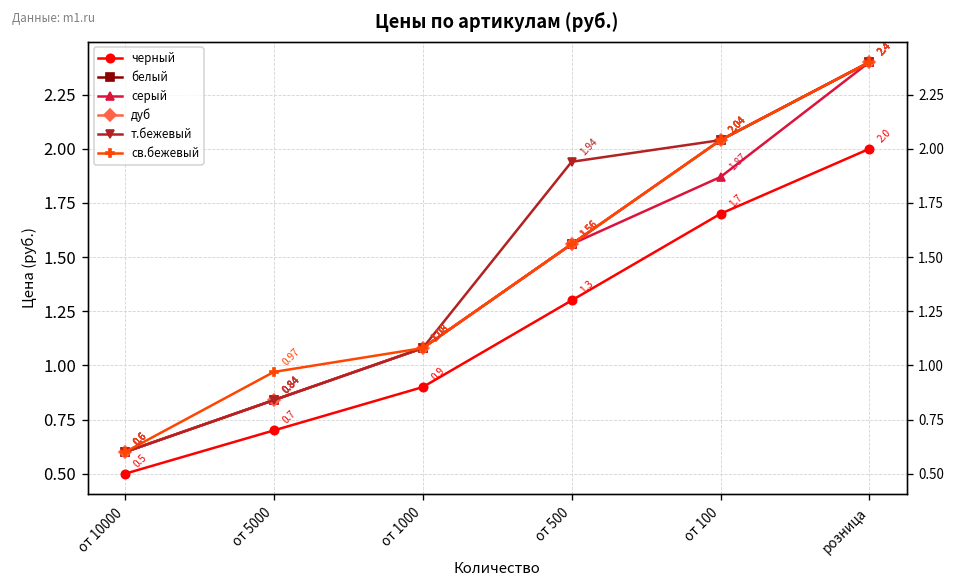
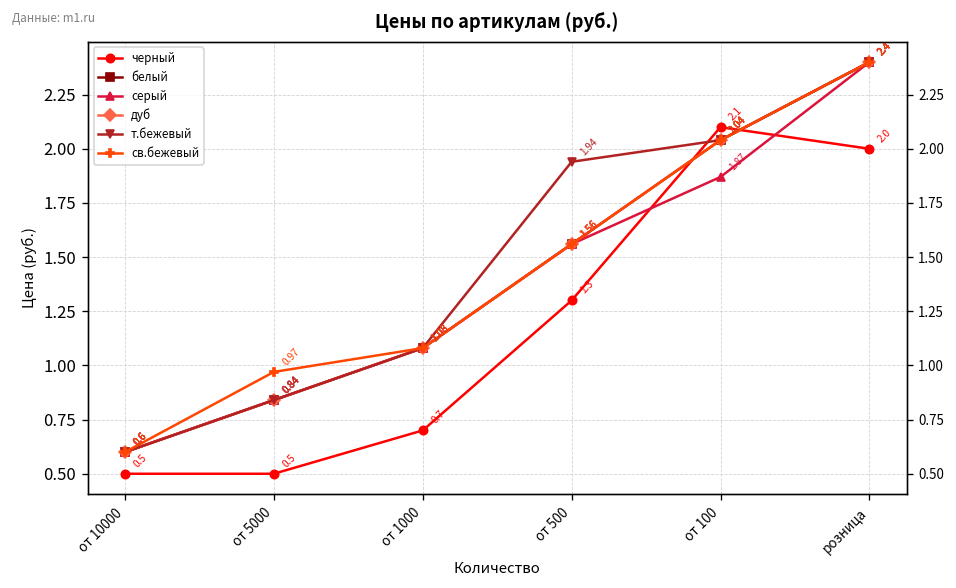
  {
    "черный": {
      "от 10000": 0.5,
-     "от 5000": 0.7,
-     "от 1000": 0.9,
+     "от 5000": 0.5,
+     "от 1000": 0.7,
      "от 500": 1.3,
-     "от 100": 1.7,
+     "от 100": 2.1,
      "розница": 2.0
    },
    "св.бежевый": {
      "от 5000": 0.97
    }
  }
